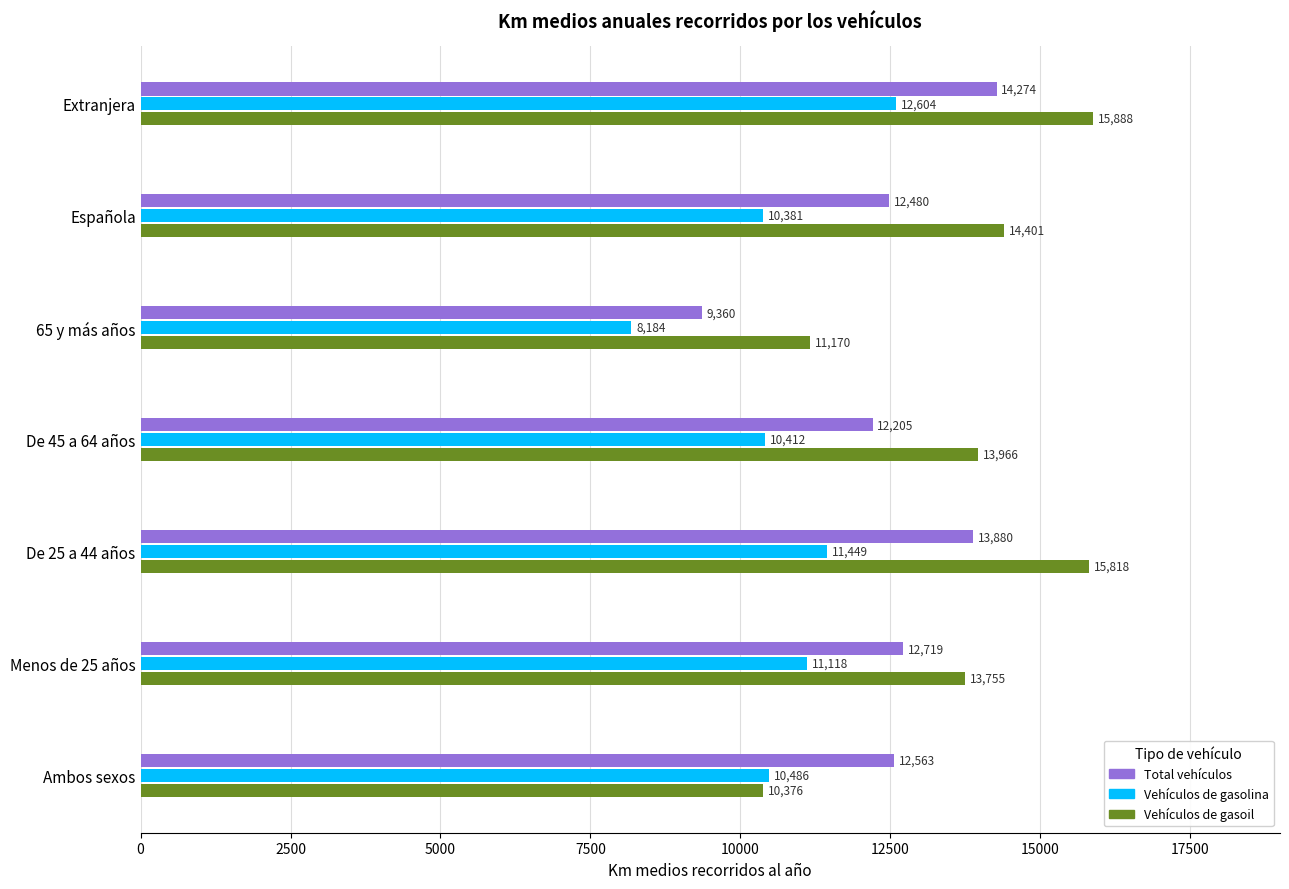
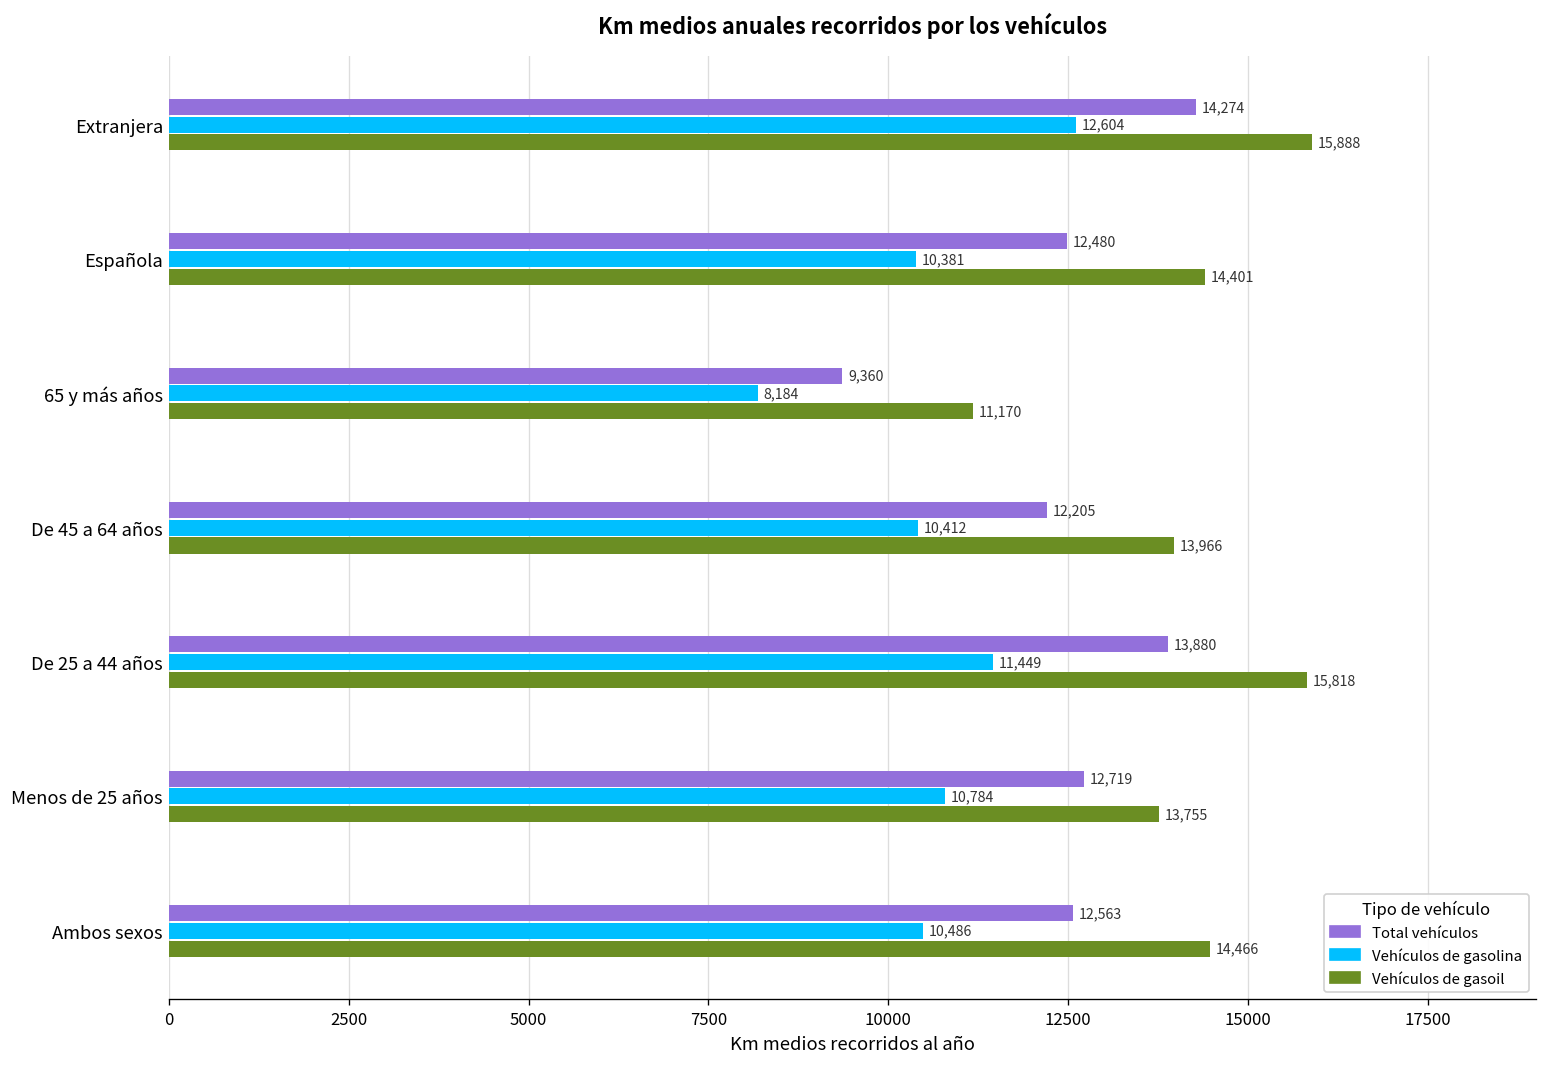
  {
    "Total vehículos": {
      "Extranjera": "14,274",
      "Española": "12,480",
      "65 y más años": "9,360",
      "De 45 a 64 años": "12,205",
      "De 25 a 44 años": "13,880",
      "Menos de 25 años": "12,719",
      "Ambos sexos": "12,563"
    },
    "Vehículos de gasolina": {
      "Extranjera": "12,604",
      "Española": "10,381",
      "65 y más años": "8,184",
      "De 45 a 64 años": "10,412",
      "De 25 a 44 años": "11,449",
-     "Menos de 25 años": "11,118",
+     "Menos de 25 años": "10,784",
      "Ambos sexos": "10,486"
    },
    "Vehículos de gasoil": {
      "Extranjera": "15,888",
      "Española": "14,401",
      "65 y más años": "11,170",
      "De 45 a 64 años": "13,966",
      "De 25 a 44 años": "15,818",
      "Menos de 25 años": "13,755",
-     "Ambos sexos": "10,376"
+     "Ambos sexos": "14,466"
    }
  }
